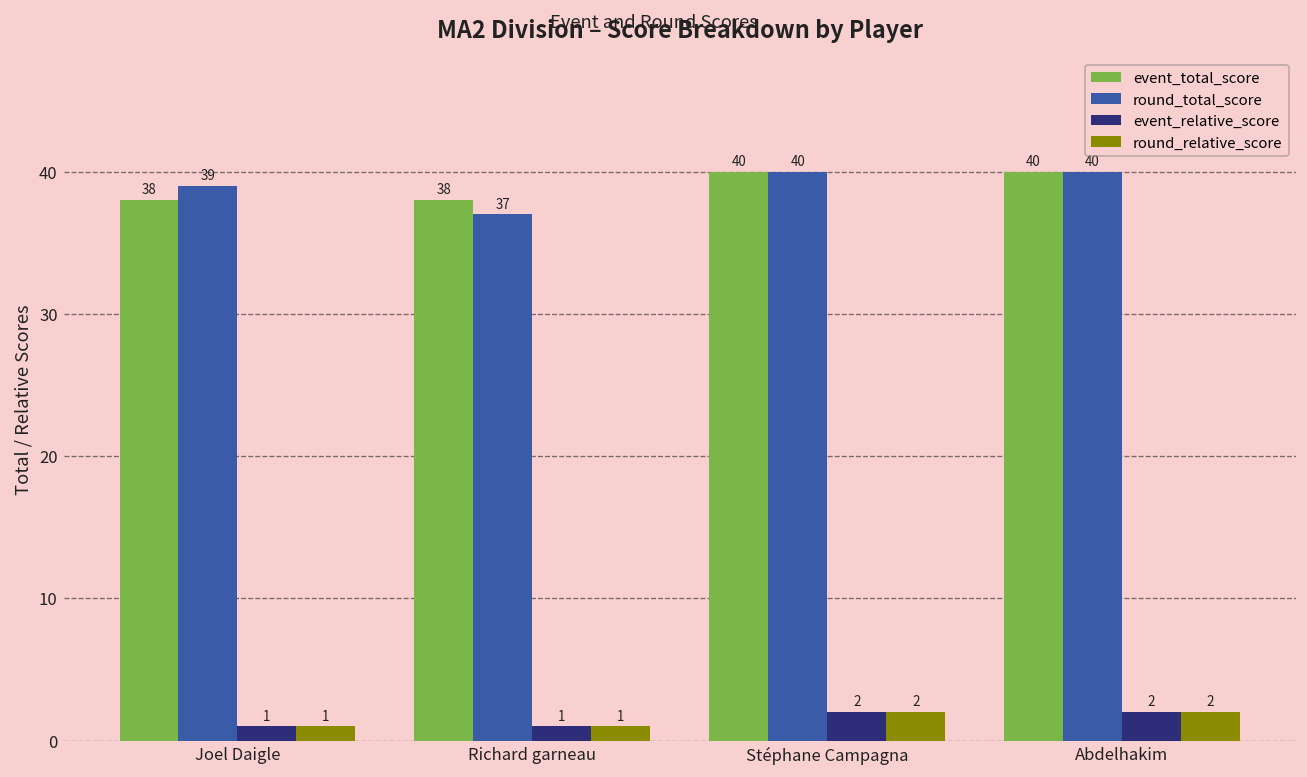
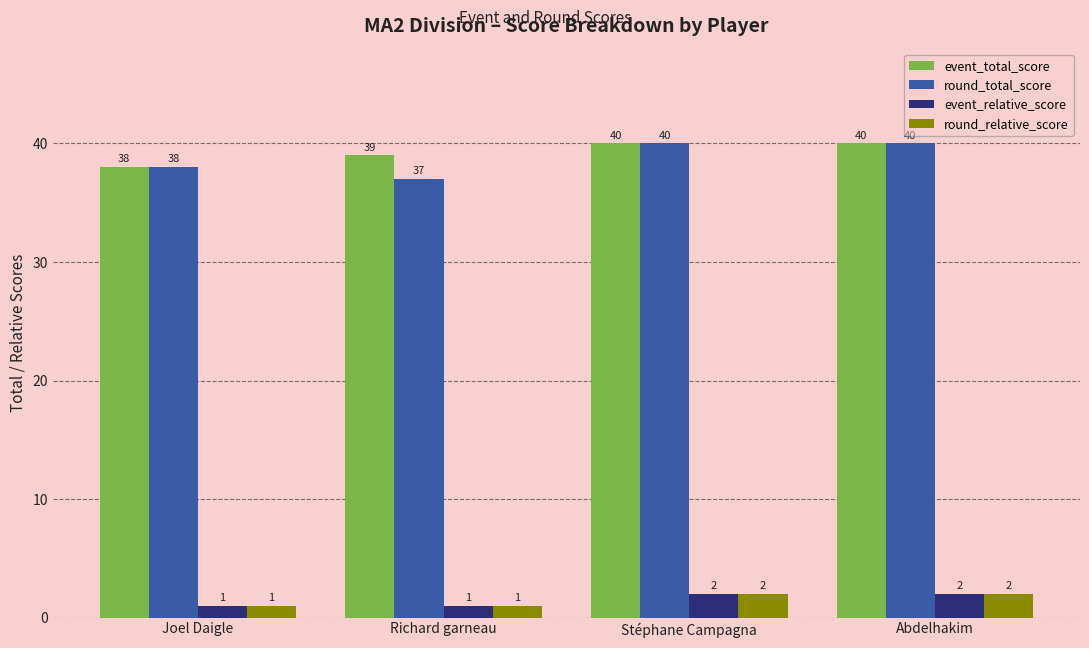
  {
    "event_total_score": {
      "Joel Daigle": 38,
-     "Richard garneau": 38,
+     "Richard garneau": 39,
      "Stéphane Campagna": 40,
      "Abdelhakim": 40
    },
    "round_total_score": {
-     "Joel Daigle": 39,
+     "Joel Daigle": 38,
      "Richard garneau": 37,
      "Stéphane Campagna": 40
    },
    "event_relative_score": {
      "Joel Daigle": 1,
      "Richard garneau": 1,
      "Stéphane Campagna": 2,
      "Abdelhakim": 2
    },
    "round_relative_score": {
      "Joel Daigle": 1,
      "Richard garneau": 1,
      "Stéphane Campagna": 2,
      "Abdelhakim": 2
    }
  }
